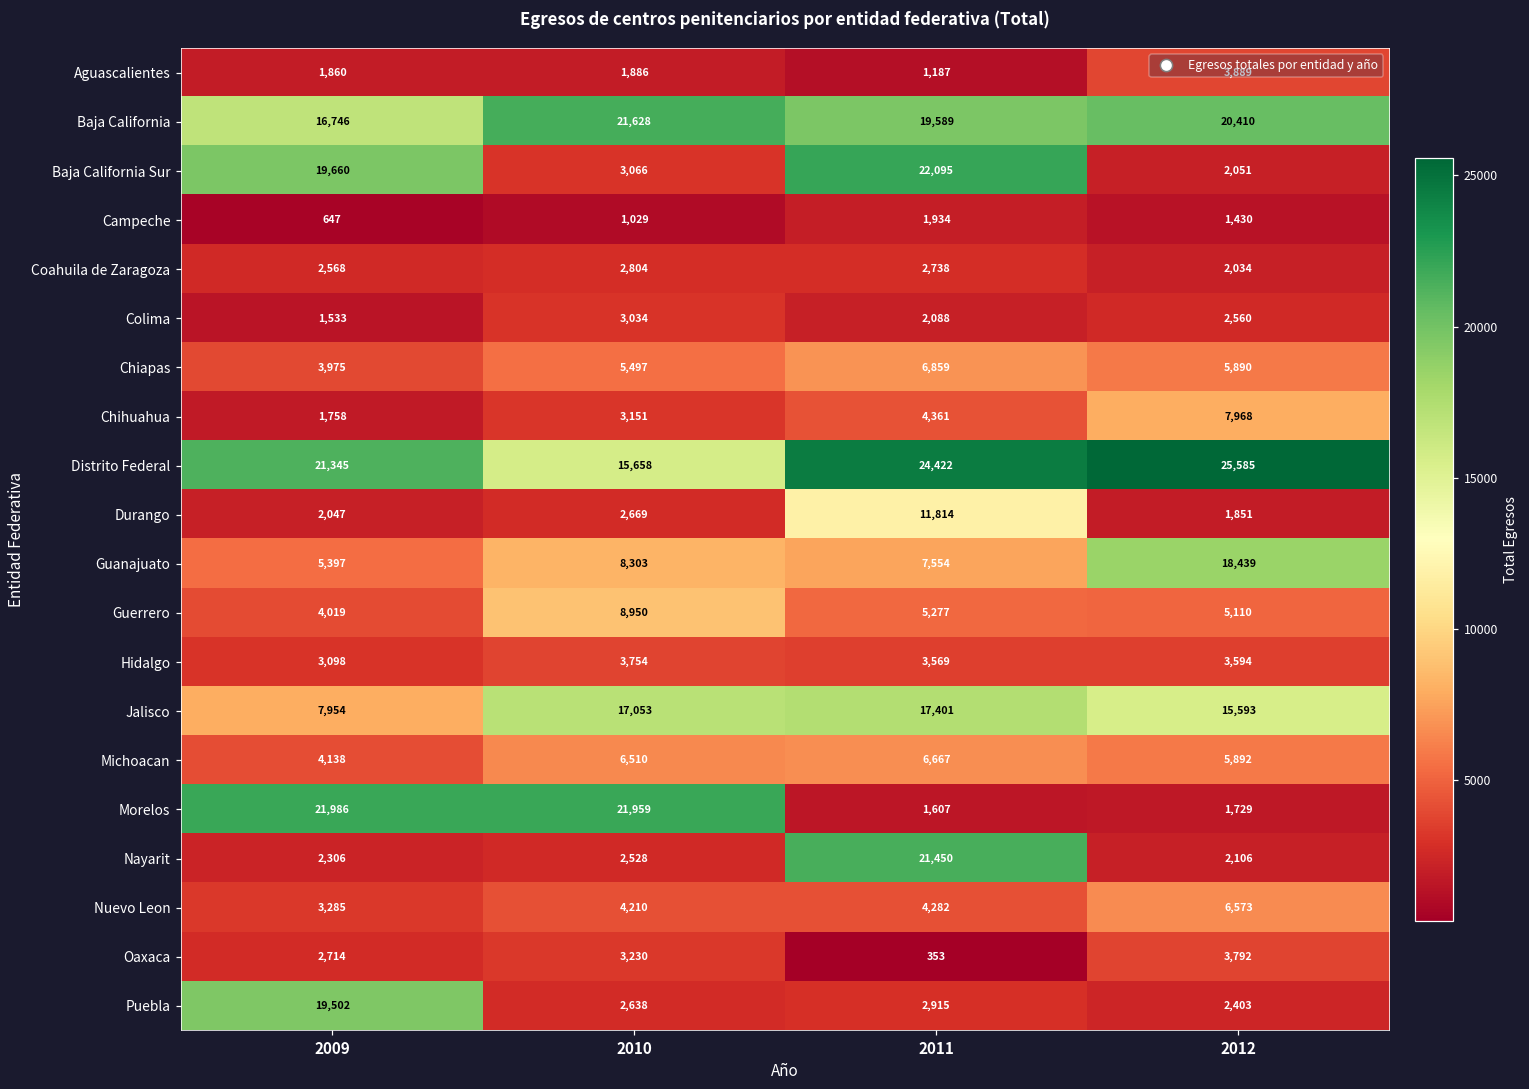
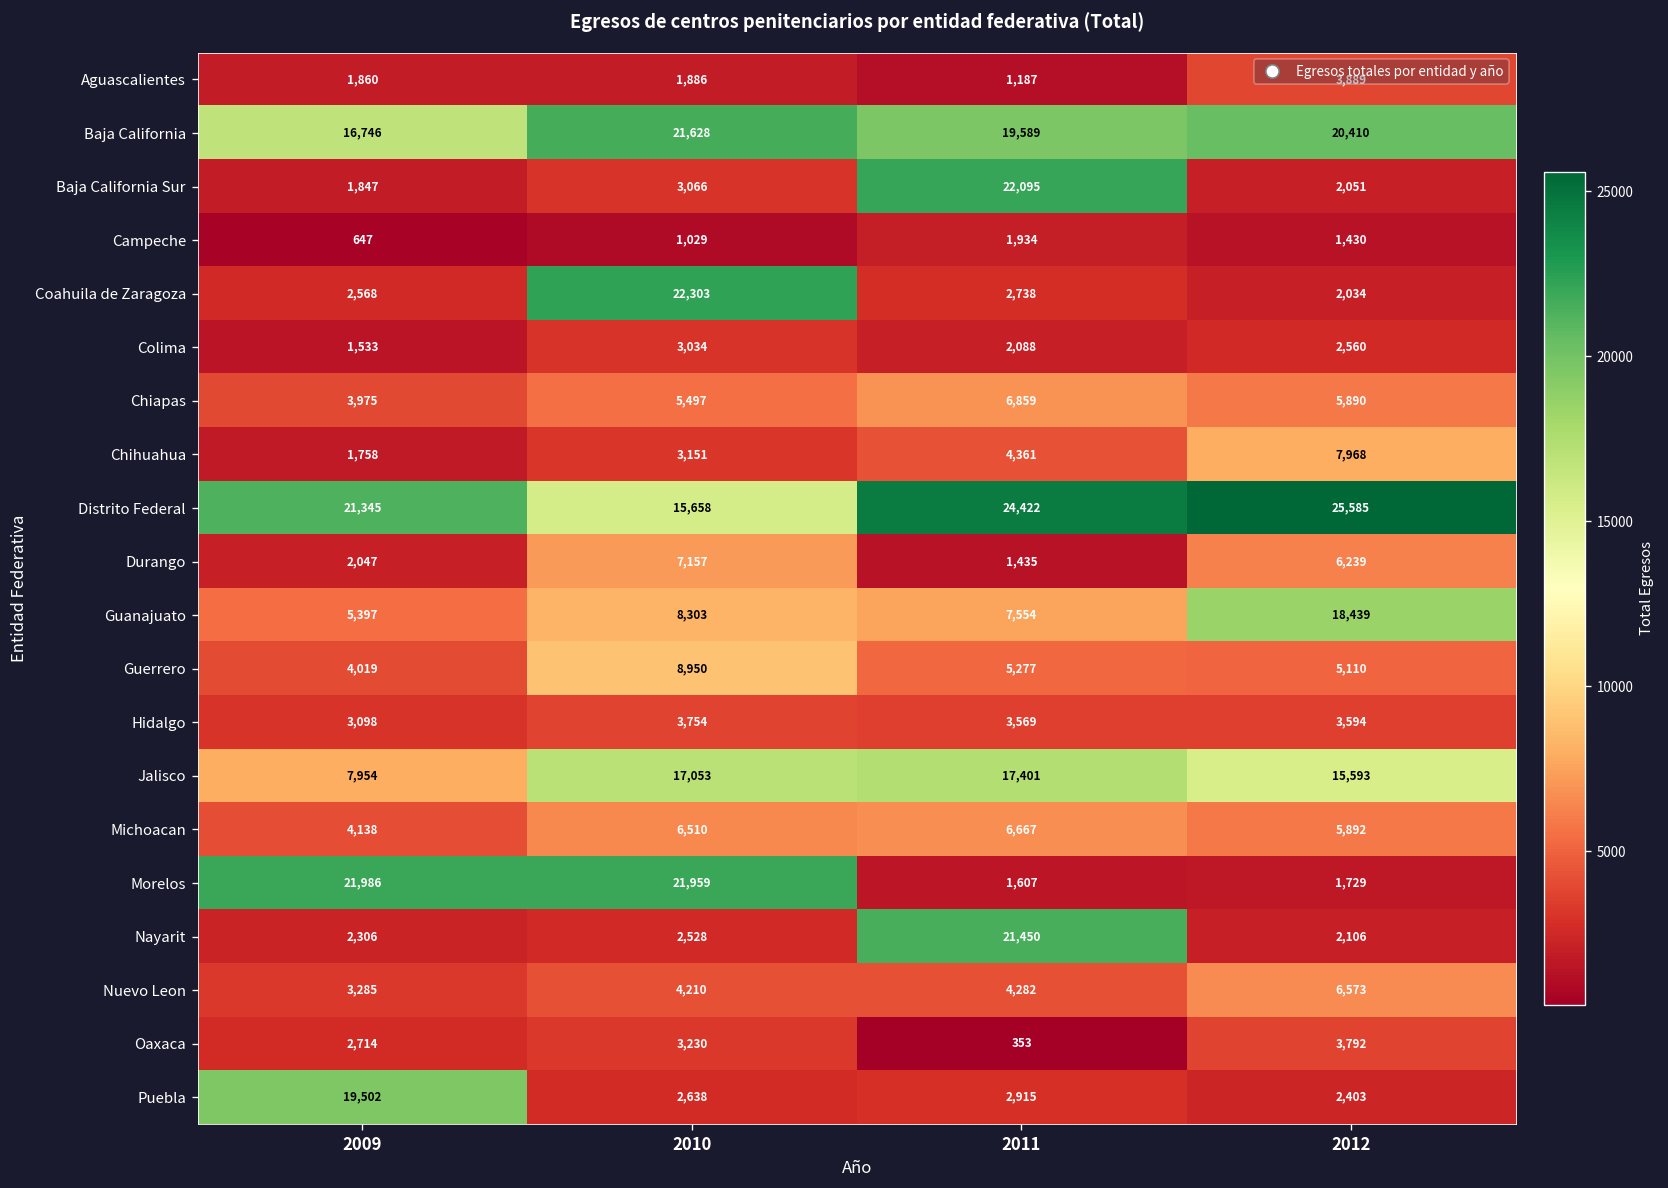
  {
    "Aguascalientes": {
      "2009": "1,860",
      "2010": "1,886",
      "2011": "1,187"
    },
    "Baja California": {
      "2009": "16,746",
      "2010": "21,628",
      "2011": "19,589",
      "2012": "20,410"
    },
    "Baja California Sur": {
-     "2009": "19,660",
+     "2009": "1,847",
      "2010": "3,066",
      "2011": "22,095",
      "2012": "2,051"
    },
    "Campeche": {
      "2009": "647",
      "2010": "1,029",
      "2011": "1,934",
      "2012": "1,430"
    },
    "Coahuila de Zaragoza": {
      "2009": "2,568",
-     "2010": "2,804",
+     "2010": "22,303",
      "2011": "2,738",
      "2012": "2,034"
    },
    "Colima": {
      "2009": "1,533",
      "2010": "3,034",
      "2011": "2,088",
      "2012": "2,560"
    },
    "Chiapas": {
      "2009": "3,975",
      "2010": "5,497",
      "2011": "6,859",
      "2012": "5,890"
    },
    "Chihuahua": {
      "2009": "1,758",
      "2010": "3,151",
      "2011": "4,361",
      "2012": "7,968"
    },
    "Distrito Federal": {
      "2009": "21,345",
      "2010": "15,658",
      "2011": "24,422",
      "2012": "25,585"
    },
    "Durango": {
      "2009": "2,047",
-     "2010": "2,669",
-     "2011": "11,814",
-     "2012": "1,851"
+     "2010": "7,157",
+     "2011": "1,435",
+     "2012": "6,239"
    },
    "Guanajuato": {
      "2009": "5,397",
      "2010": "8,303",
      "2011": "7,554",
      "2012": "18,439"
    },
    "Guerrero": {
      "2009": "4,019",
      "2010": "8,950",
      "2011": "5,277",
      "2012": "5,110"
    },
    "Hidalgo": {
      "2009": "3,098",
      "2010": "3,754",
      "2011": "3,569",
      "2012": "3,594"
    },
    "Jalisco": {
      "2009": "7,954",
      "2010": "17,053",
      "2011": "17,401",
      "2012": "15,593"
    },
    "Michoacan": {
      "2009": "4,138",
      "2010": "6,510",
      "2011": "6,667",
      "2012": "5,892"
    },
    "Morelos": {
      "2009": "21,986",
      "2010": "21,959",
      "2011": "1,607",
      "2012": "1,729"
    },
    "Nayarit": {
      "2009": "2,306",
      "2010": "2,528",
      "2011": "21,450",
      "2012": "2,106"
    },
    "Nuevo Leon": {
      "2009": "3,285",
      "2010": "4,210",
      "2011": "4,282",
      "2012": "6,573"
    },
    "Oaxaca": {
      "2009": "2,714",
      "2010": "3,230",
      "2011": "353",
      "2012": "3,792"
    },
    "Puebla": {
      "2009": "19,502",
      "2010": "2,638",
      "2011": "2,915",
      "2012": "2,403"
    }
  }
